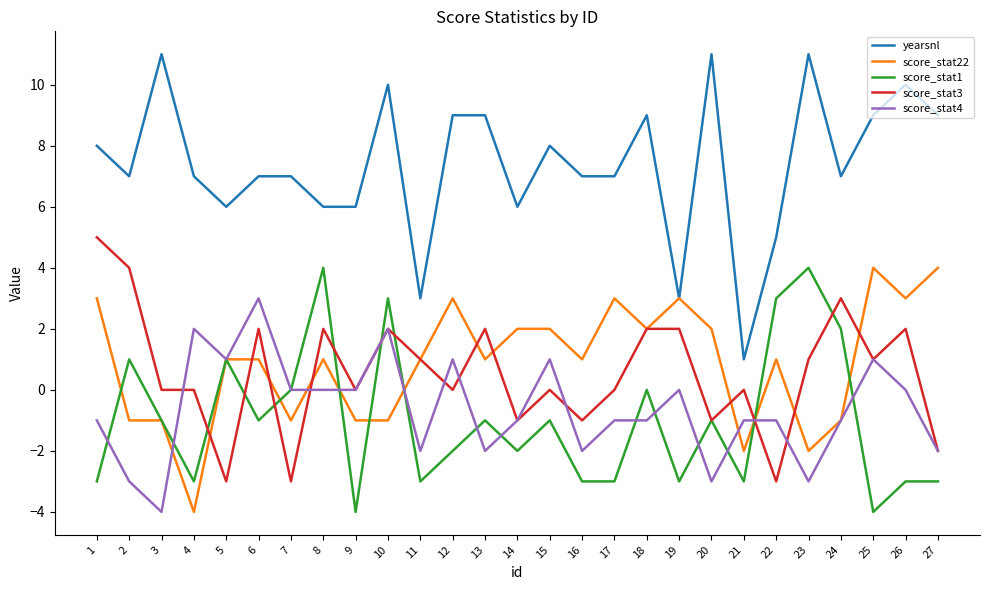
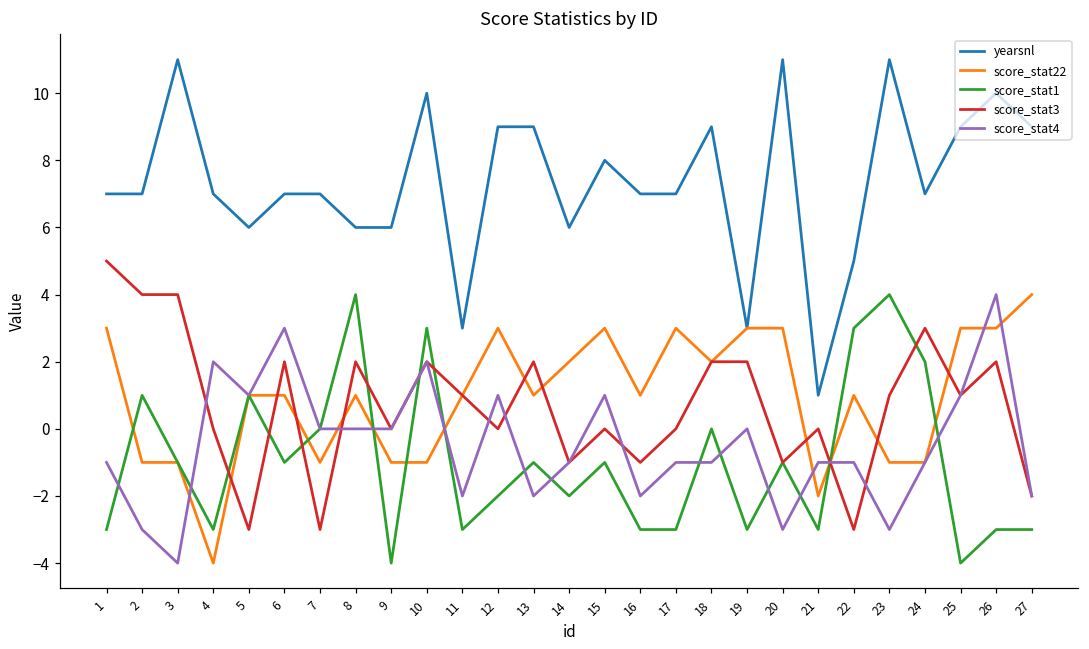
  {
    "yearsnl": {
-     "1": 8,
+     "1": 7,
      "2": 7,
      "3": 11,
      "4": 7,
      "5": 6,
      "6": 7,
      "7": 7,
      "8": 6,
      "9": 6,
      "10": 10,
      "11": 3,
      "12": 9,
      "13": 9,
      "14": 6,
      "15": 8,
      "16": 7,
      "17": 7,
      "18": 9,
      "20": 11,
      "21": 1,
      "22": 5,
      "23": 11,
      "24": 7
    },
    "score_stat22": {
      "1": 3,
      "2": -1,
      "4": -4,
      "6": 1,
      "7": -1,
      "8": 1,
      "9": -1,
      "10": -1,
      "12": 3,
      "13": 1,
      "14": 2,
-     "15": 2,
+     "15": 3,
      "16": 1,
      "17": 3,
-     "20": 2,
+     "20": 3,
      "21": -2,
      "22": 1,
-     "23": -2,
-     "25": 4,
+     "23": -1,
+     "25": 3,
      "26": 3,
      "27": 4
    },
    "score_stat1": {
      "1": -3,
      "2": 1,
      "4": -3,
      "6": -1,
      "8": 4,
      "9": -4,
      "10": 3,
      "11": -3,
      "12": -2,
      "13": -1,
      "14": -2,
      "15": -1,
      "16": -3,
      "17": -3,
      "18": 0,
      "19": -3,
      "21": -3,
      "22": 3,
      "23": 4,
      "24": 2,
      "25": -4,
      "26": -3,
      "27": -3
    },
    "score_stat3": {
      "1": 5,
      "2": 4,
-     "3": 0,
+     "3": 4,
      "4": 0,
      "5": -3,
      "6": 2,
      "7": -3,
      "8": 2,
      "12": 0,
      "13": 2,
      "15": 0,
      "16": -1,
      "17": 0,
      "19": 2,
      "21": 0,
      "22": -3,
      "23": 1,
      "24": 3,
      "26": 2
    },
    "score_stat4": {
      "1": -1,
      "2": -3,
      "3": -4,
      "4": 2,
      "6": 3,
      "8": 0,
      "11": -2,
      "12": 1,
      "13": -2,
      "15": 1,
      "16": -2,
      "17": -1,
      "18": -1,
      "19": 0,
      "20": -3,
      "21": -1,
      "22": -1,
      "23": -3,
-     "26": 0
+     "26": 4
    }
  }
